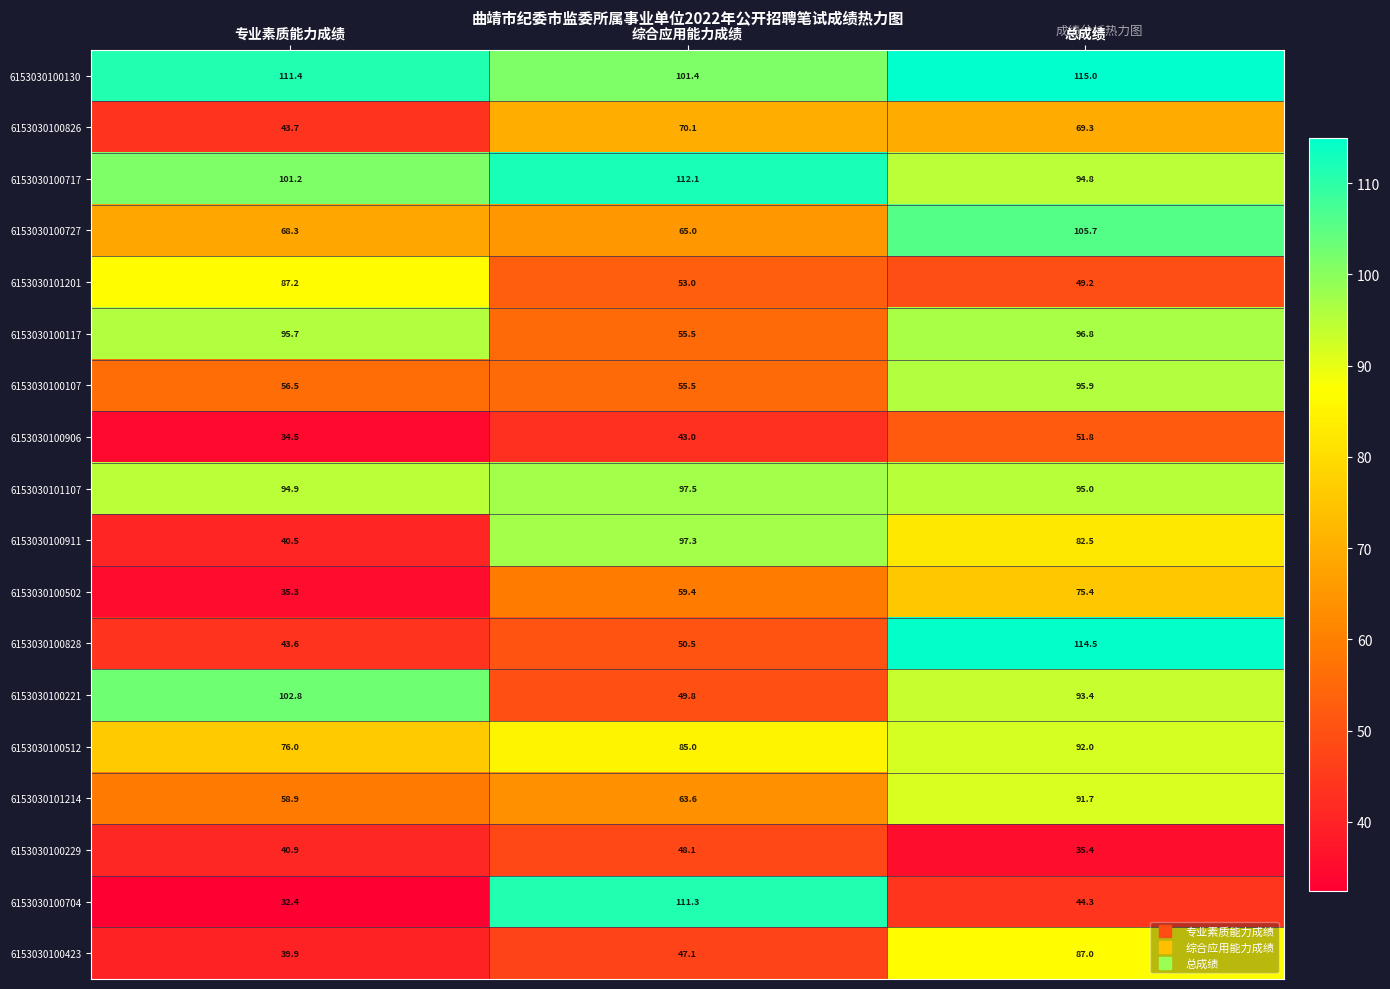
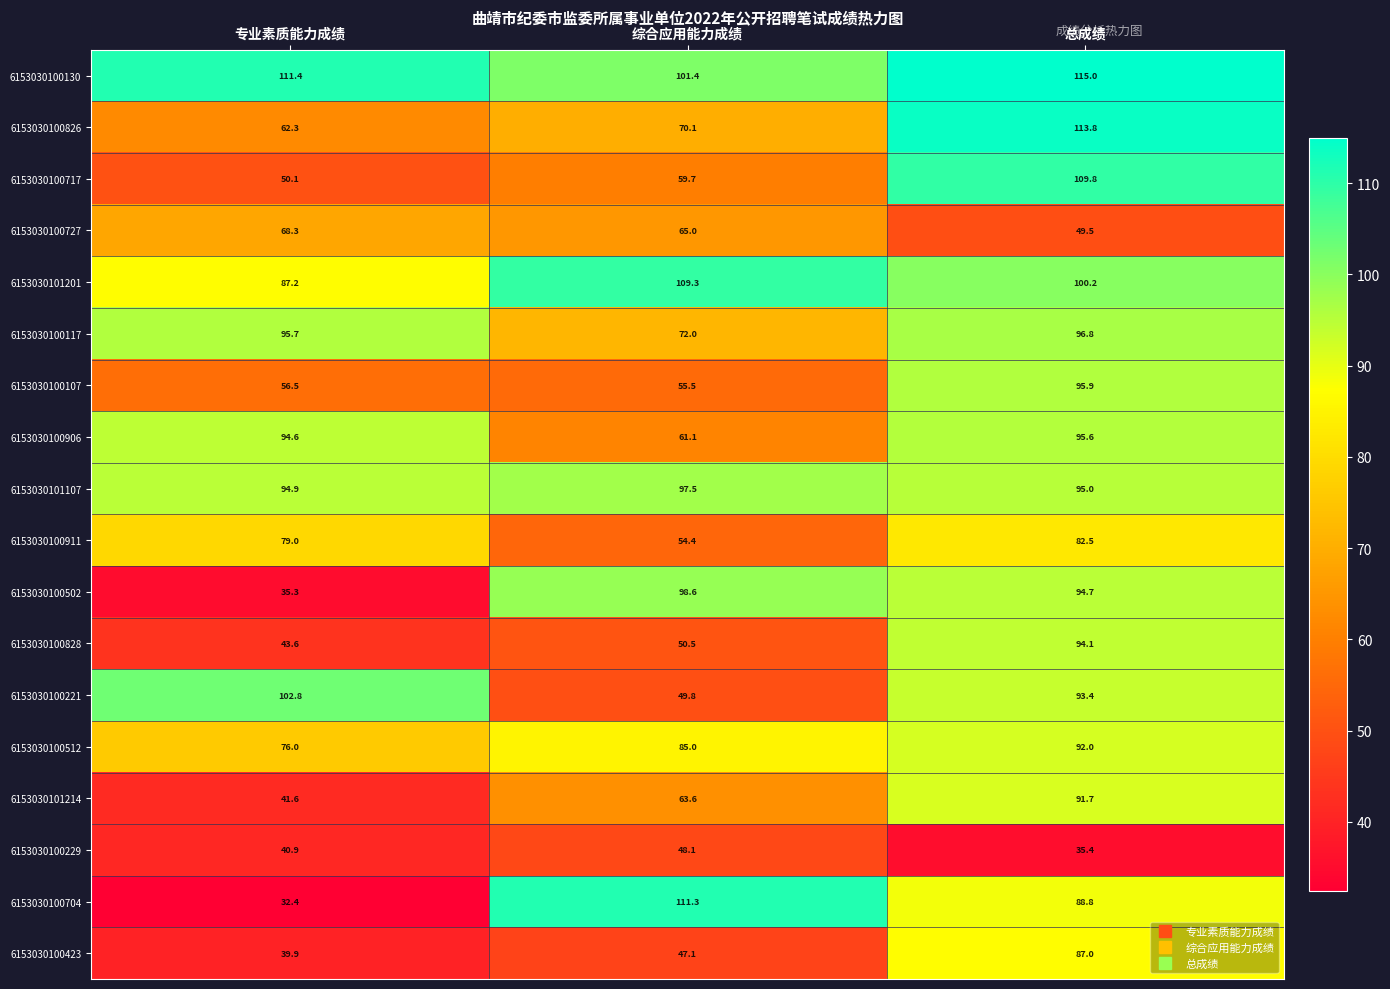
  {
    "6153030100130": {
      "专业素质能力成绩": 111.4,
      "综合应用能力成绩": 101.4,
      "总成绩": 115.0
    },
    "6153030100826": {
-     "专业素质能力成绩": 43.7,
+     "专业素质能力成绩": 62.3,
      "综合应用能力成绩": 70.1,
-     "总成绩": 69.3
+     "总成绩": 113.8
    },
    "6153030100717": {
-     "专业素质能力成绩": 101.2,
-     "综合应用能力成绩": 112.1,
-     "总成绩": 94.8
+     "专业素质能力成绩": 50.1,
+     "综合应用能力成绩": 59.7,
+     "总成绩": 109.8
    },
    "6153030100727": {
      "专业素质能力成绩": 68.3,
      "综合应用能力成绩": 65.0,
-     "总成绩": 105.7
+     "总成绩": 49.5
    },
    "6153030101201": {
      "专业素质能力成绩": 87.2,
-     "综合应用能力成绩": 53.0,
-     "总成绩": 49.2
+     "综合应用能力成绩": 109.3,
+     "总成绩": 100.2
    },
    "6153030100117": {
      "专业素质能力成绩": 95.7,
-     "综合应用能力成绩": 55.5,
+     "综合应用能力成绩": 72.0,
      "总成绩": 96.8
    },
    "6153030100107": {
      "专业素质能力成绩": 56.5,
      "综合应用能力成绩": 55.5,
      "总成绩": 95.9
    },
    "6153030100906": {
-     "专业素质能力成绩": 34.5,
-     "综合应用能力成绩": 43.0,
-     "总成绩": 51.8
+     "专业素质能力成绩": 94.6,
+     "综合应用能力成绩": 61.1,
+     "总成绩": 95.6
    },
    "6153030101107": {
      "专业素质能力成绩": 94.9,
      "综合应用能力成绩": 97.5,
      "总成绩": 95.0
    },
    "6153030100911": {
-     "专业素质能力成绩": 40.5,
-     "综合应用能力成绩": 97.3,
+     "专业素质能力成绩": 79.0,
+     "综合应用能力成绩": 54.4,
      "总成绩": 82.5
    },
    "6153030100502": {
      "专业素质能力成绩": 35.3,
-     "综合应用能力成绩": 59.4,
-     "总成绩": 75.4
+     "综合应用能力成绩": 98.6,
+     "总成绩": 94.7
    },
    "6153030100828": {
      "专业素质能力成绩": 43.6,
      "综合应用能力成绩": 50.5,
-     "总成绩": 114.5
+     "总成绩": 94.1
    },
    "6153030100221": {
      "专业素质能力成绩": 102.8,
      "综合应用能力成绩": 49.8,
      "总成绩": 93.4
    },
    "6153030100512": {
      "专业素质能力成绩": 76.0,
      "综合应用能力成绩": 85.0,
      "总成绩": 92.0
    },
    "6153030101214": {
-     "专业素质能力成绩": 58.9,
+     "专业素质能力成绩": 41.6,
      "综合应用能力成绩": 63.6,
      "总成绩": 91.7
    },
    "6153030100229": {
      "专业素质能力成绩": 40.9,
      "综合应用能力成绩": 48.1,
      "总成绩": 35.4
    },
    "6153030100704": {
      "专业素质能力成绩": 32.4,
      "综合应用能力成绩": 111.3,
-     "总成绩": 44.3
+     "总成绩": 88.8
    },
    "6153030100423": {
      "专业素质能力成绩": 39.9,
      "综合应用能力成绩": 47.1,
      "总成绩": 87.0
    }
  }
